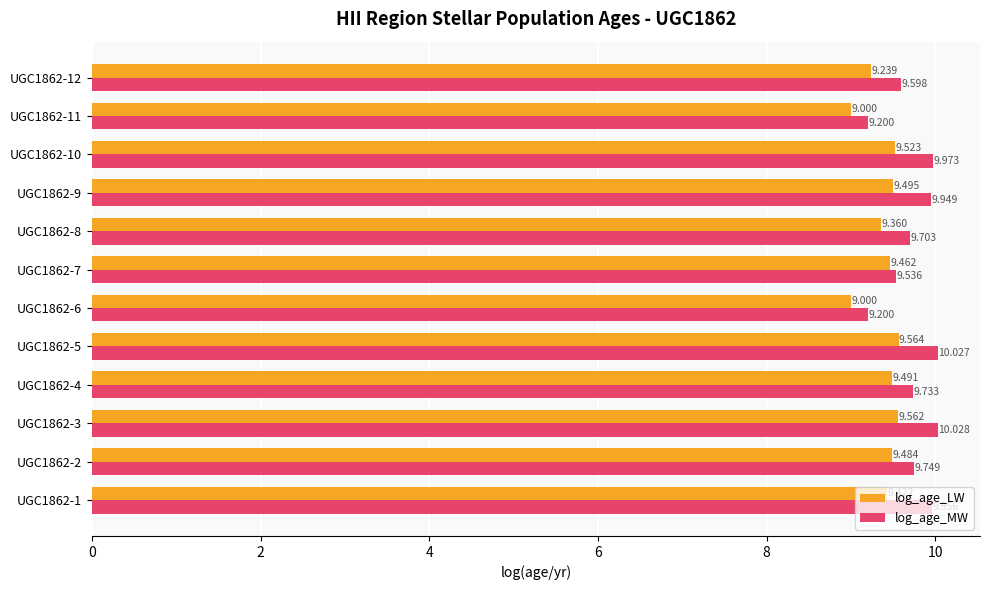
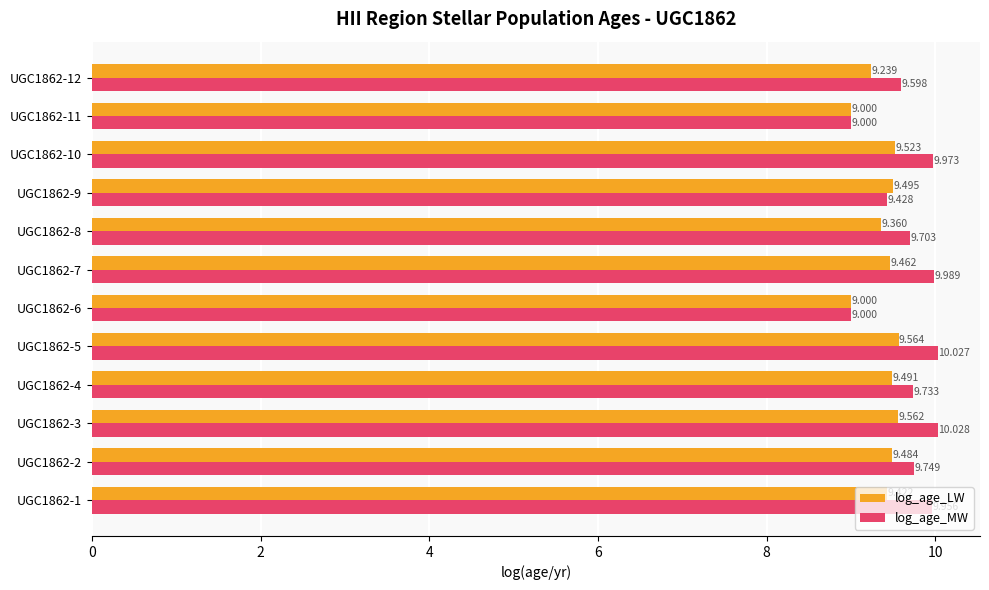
  {
    "log_age_LW": {
      "UGC1862-12": 9.239,
      "UGC1862-11": 9.000,
      "UGC1862-10": 9.523,
      "UGC1862-9": 9.495,
      "UGC1862-8": 9.360,
      "UGC1862-7": 9.462,
      "UGC1862-6": 9.000,
      "UGC1862-5": 9.564,
      "UGC1862-4": 9.491,
      "UGC1862-3": 9.562,
      "UGC1862-2": 9.484
    },
    "log_age_MW": {
      "UGC1862-12": 9.598,
-     "UGC1862-11": 9.200,
+     "UGC1862-11": 9.000,
      "UGC1862-10": 9.973,
-     "UGC1862-9": 9.949,
+     "UGC1862-9": 9.428,
      "UGC1862-8": 9.703,
-     "UGC1862-7": 9.536,
-     "UGC1862-6": 9.200,
+     "UGC1862-7": 9.989,
+     "UGC1862-6": 9.000,
      "UGC1862-5": 10.027,
      "UGC1862-4": 9.733,
      "UGC1862-3": 10.028,
      "UGC1862-2": 9.749
    }
  }
